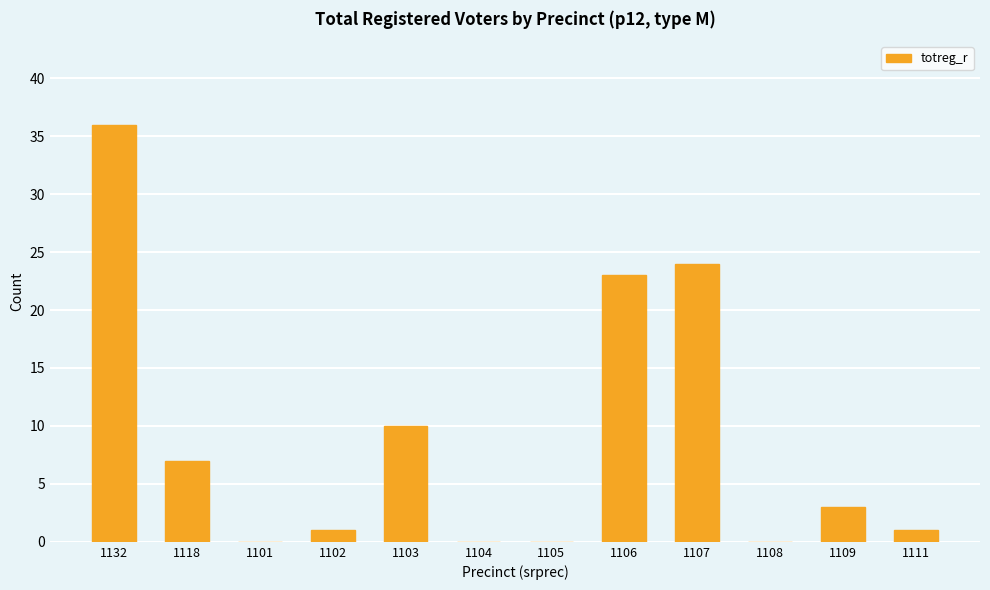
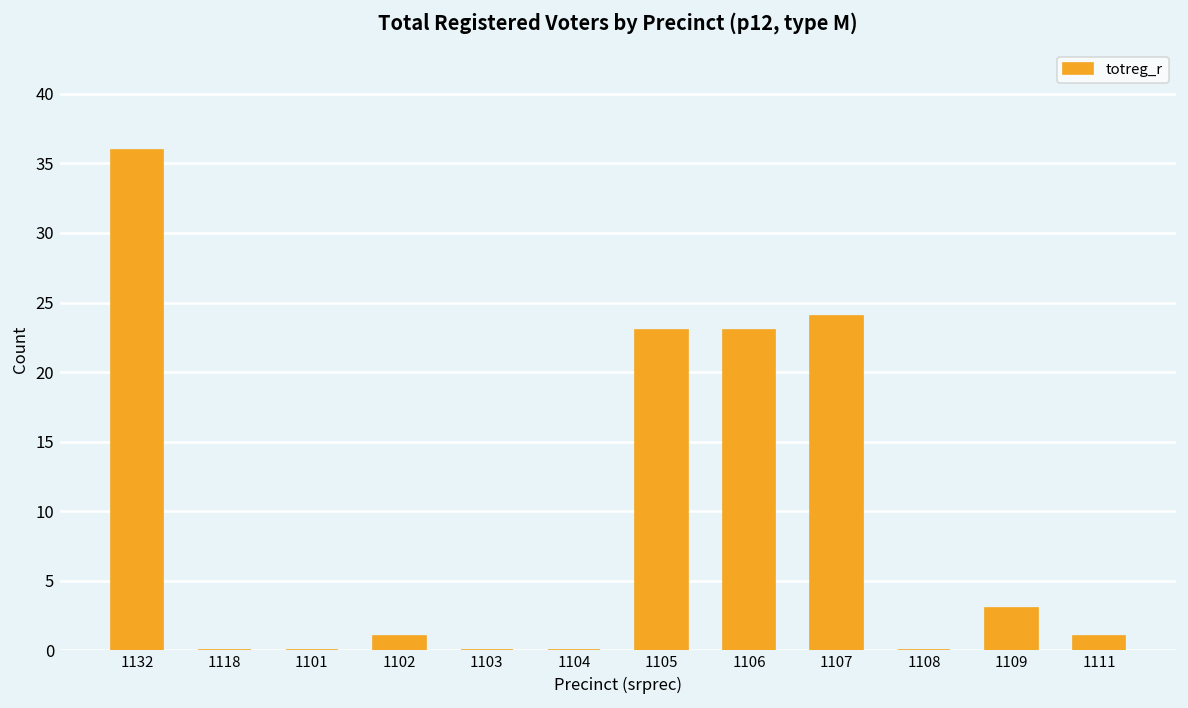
  {
    "1132": 36,
-   "1118": 7,
+   "1118": 0,
    "1101": 0,
    "1102": 1,
-   "1103": 10,
+   "1103": 0,
    "1104": 0,
-   "1105": 0,
+   "1105": 23,
    "1106": 23,
    "1107": 24,
    "1108": 0,
    "1109": 3,
    "1111": 1
  }
